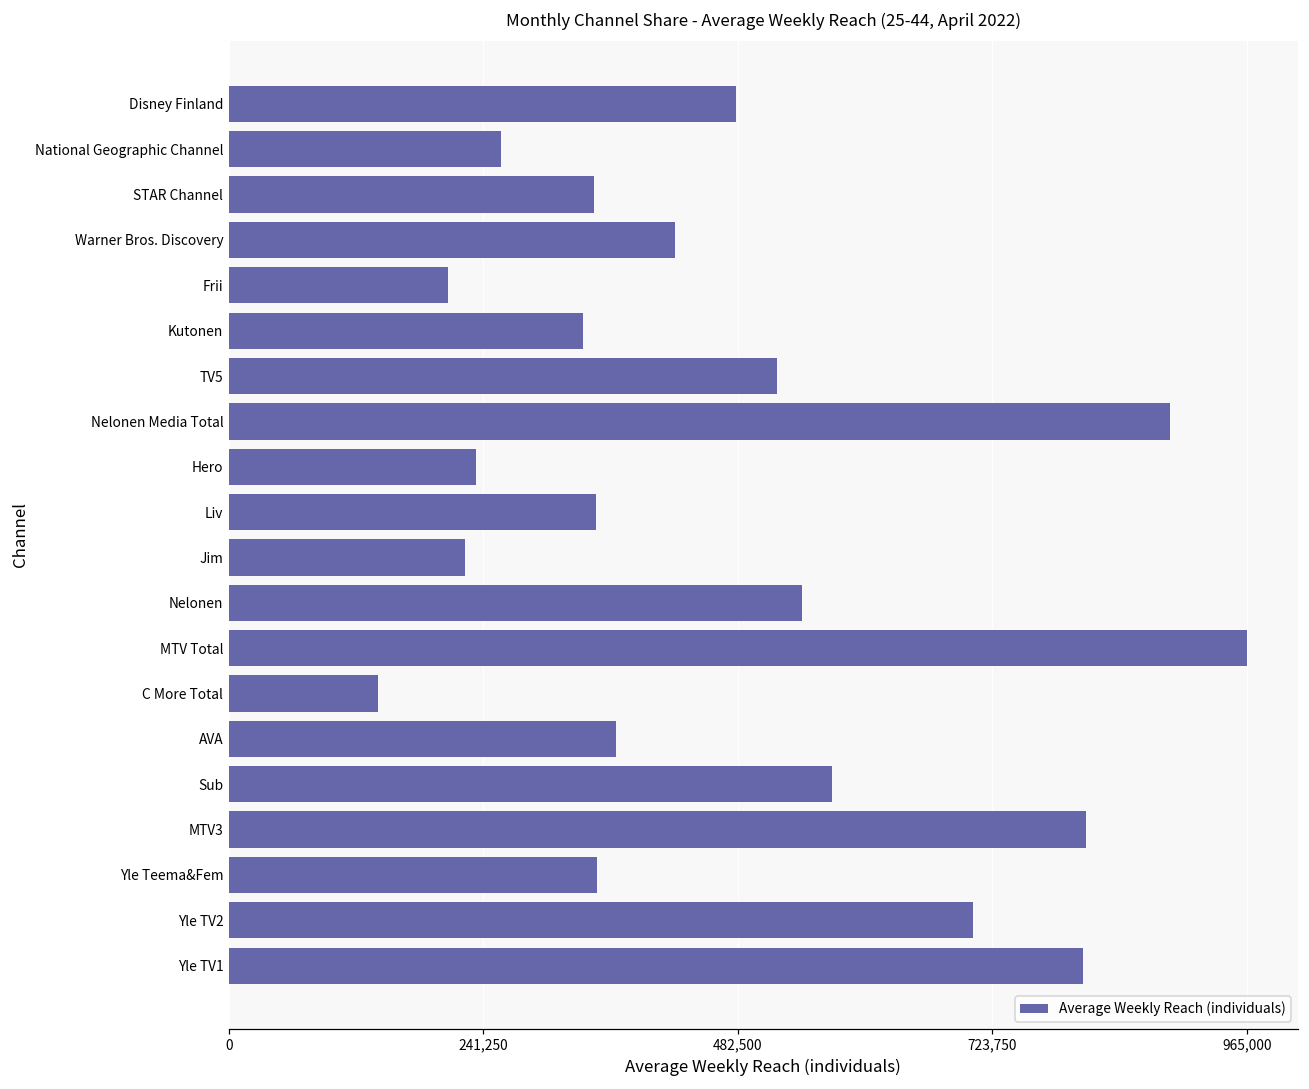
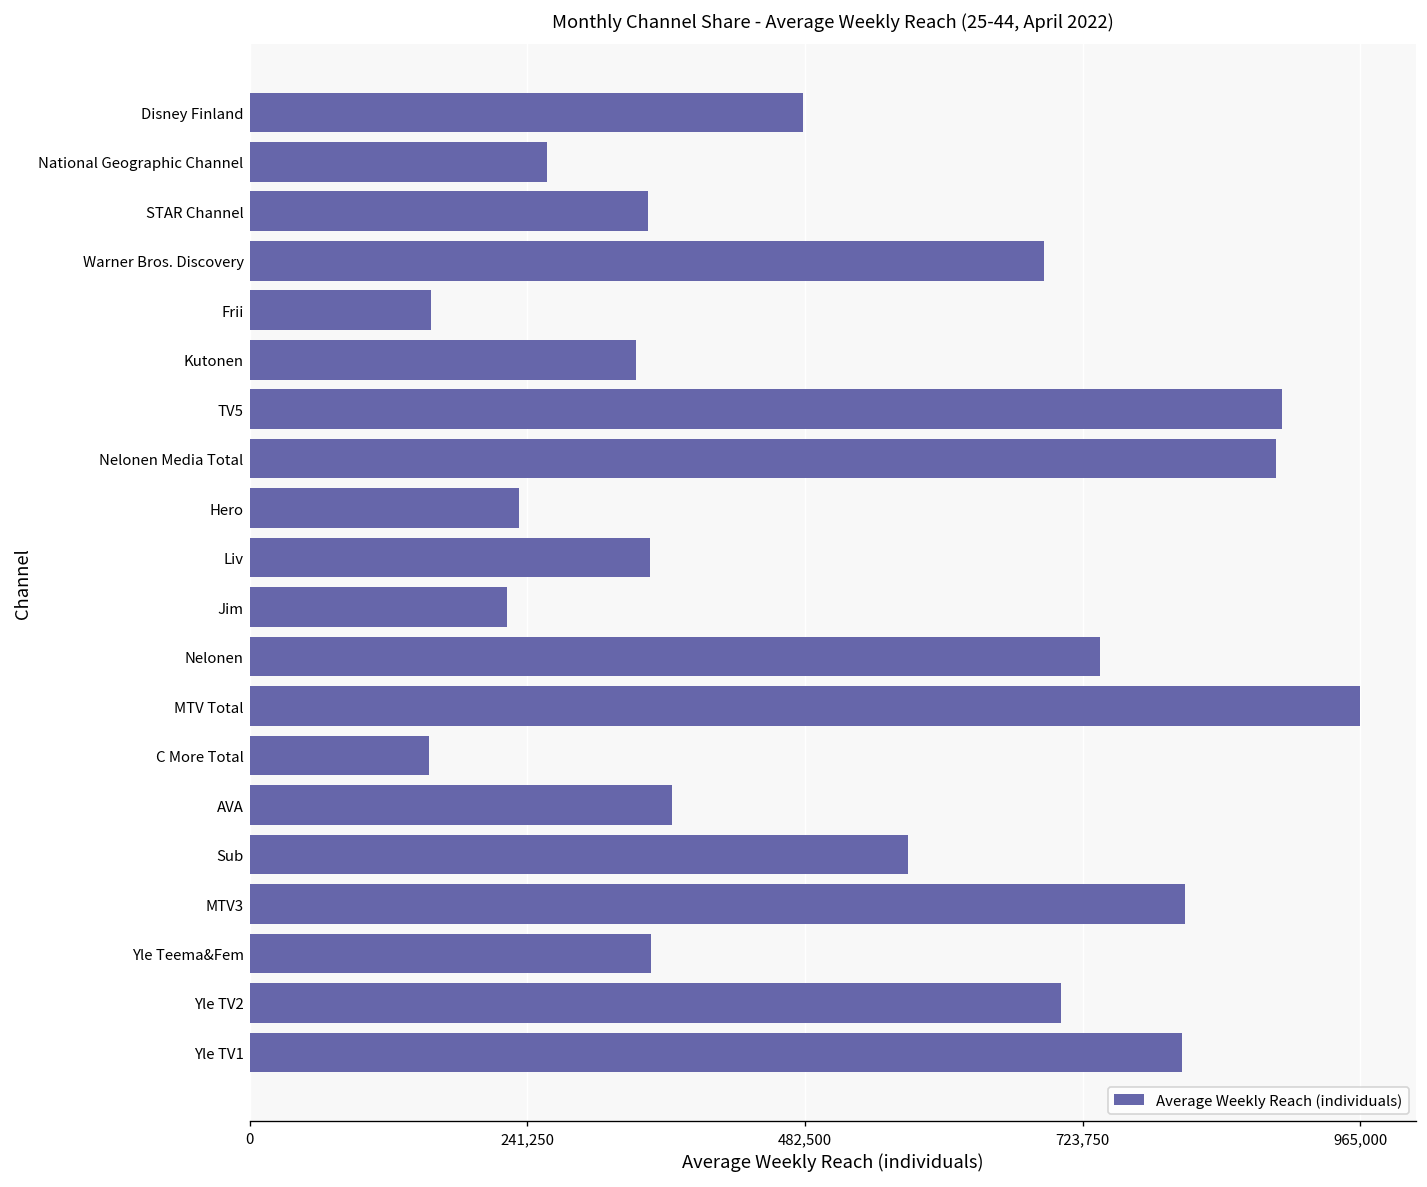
  {
    "Disney Finland": "480,000",
    "National Geographic Channel": "260,000",
    "STAR Channel": "350,000",
-   "Warner Bros. Discovery": "420,000",
-   "Frii": "210,000",
+   "Warner Bros. Discovery": "690,000",
+   "Frii": "160,000",
    "Kutonen": "340,000",
-   "TV5": "520,000",
+   "TV5": "900,000",
    "Nelonen Media Total": "890,000",
    "Hero": "230,000",
    "Liv": "350,000",
    "Jim": "220,000",
-   "Nelonen": "540,000",
+   "Nelonen": "740,000",
    "MTV Total": "970,000",
-   "C More Total": "140,000",
+   "C More Total": "160,000",
    "AVA": "370,000",
    "Sub": "570,000",
    "MTV3": "810,000",
    "Yle Teema&Fem": "350,000",
    "Yle TV2": "710,000",
    "Yle TV1": "810,000"
  }
